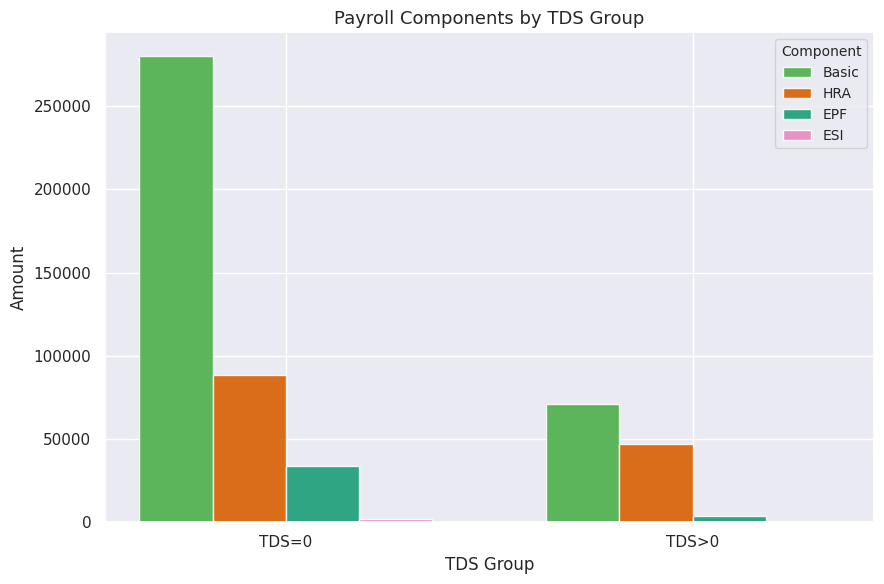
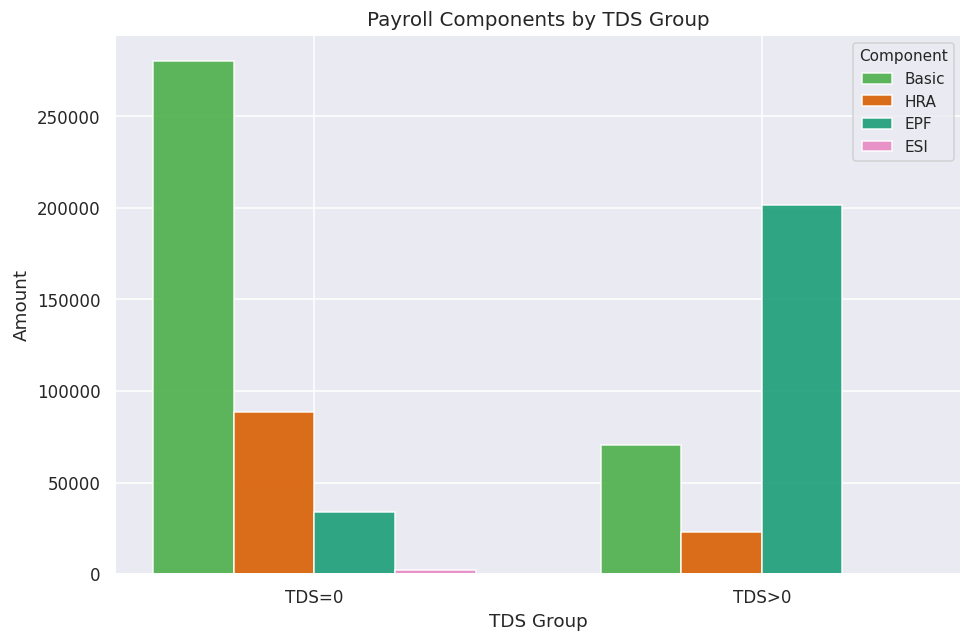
  {
    "Basic": {
      "TDS=0": 280000,
      "TDS>0": 71000
    },
    "HRA": {
      "TDS=0": 88000,
-     "TDS>0": 47000
+     "TDS>0": 23000
    },
    "EPF": {
      "TDS=0": 34000,
-     "TDS>0": 4000
+     "TDS>0": 202000
    },
    "ESI": {
      "TDS=0": 2000,
      "TDS>0": 0
    }
  }
